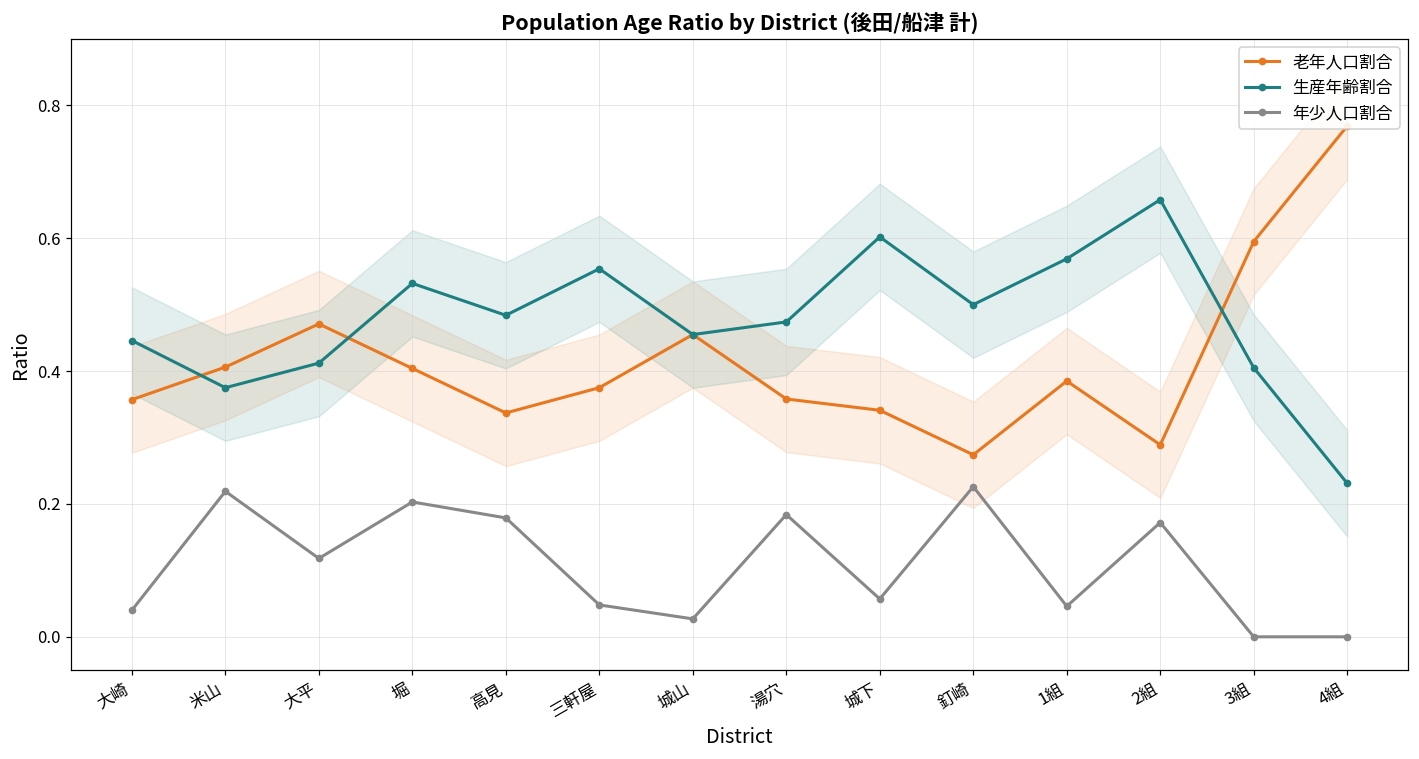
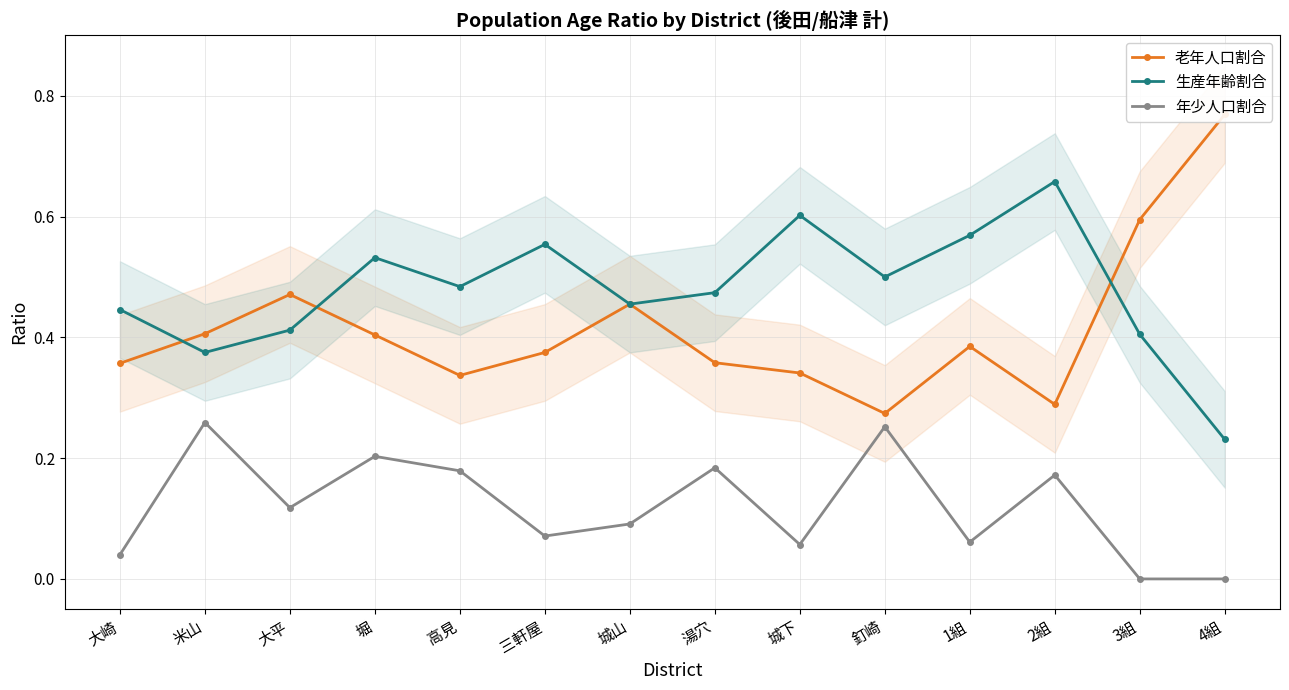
  {
    "年少人口割合": {
      "大崎": 0.04,
-     "米山": 0.22,
+     "米山": 0.26,
      "大平": 0.12,
      "堀": 0.20,
      "高見": 0.18,
-     "三軒屋": 0.05,
-     "城山": 0.03,
+     "三軒屋": 0.07,
+     "城山": 0.09,
      "湯穴": 0.18,
      "城下": 0.06,
-     "釘崎": 0.23,
-     "1組": 0.05,
+     "釘崎": 0.25,
+     "1組": 0.06,
      "2組": 0.17,
      "3組": 0.00,
      "4組": 0.00
    }
  }
